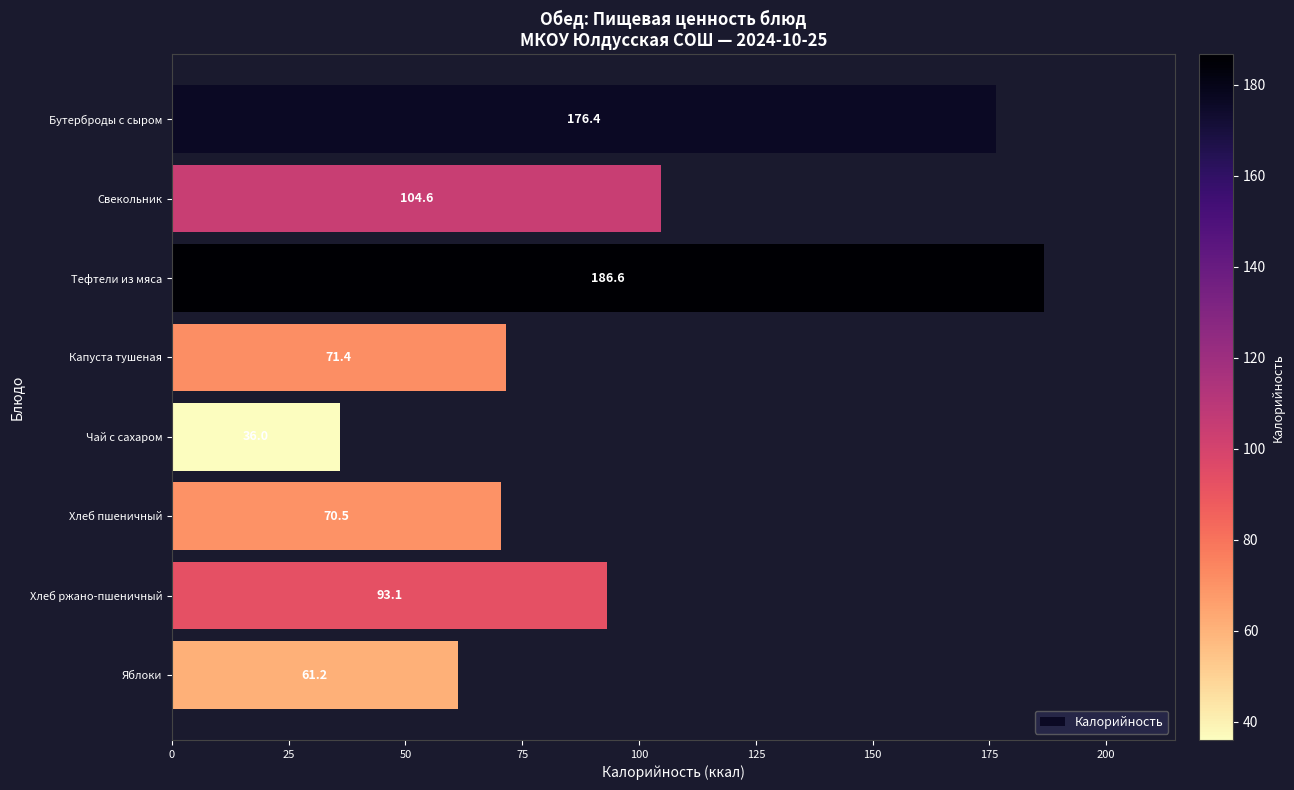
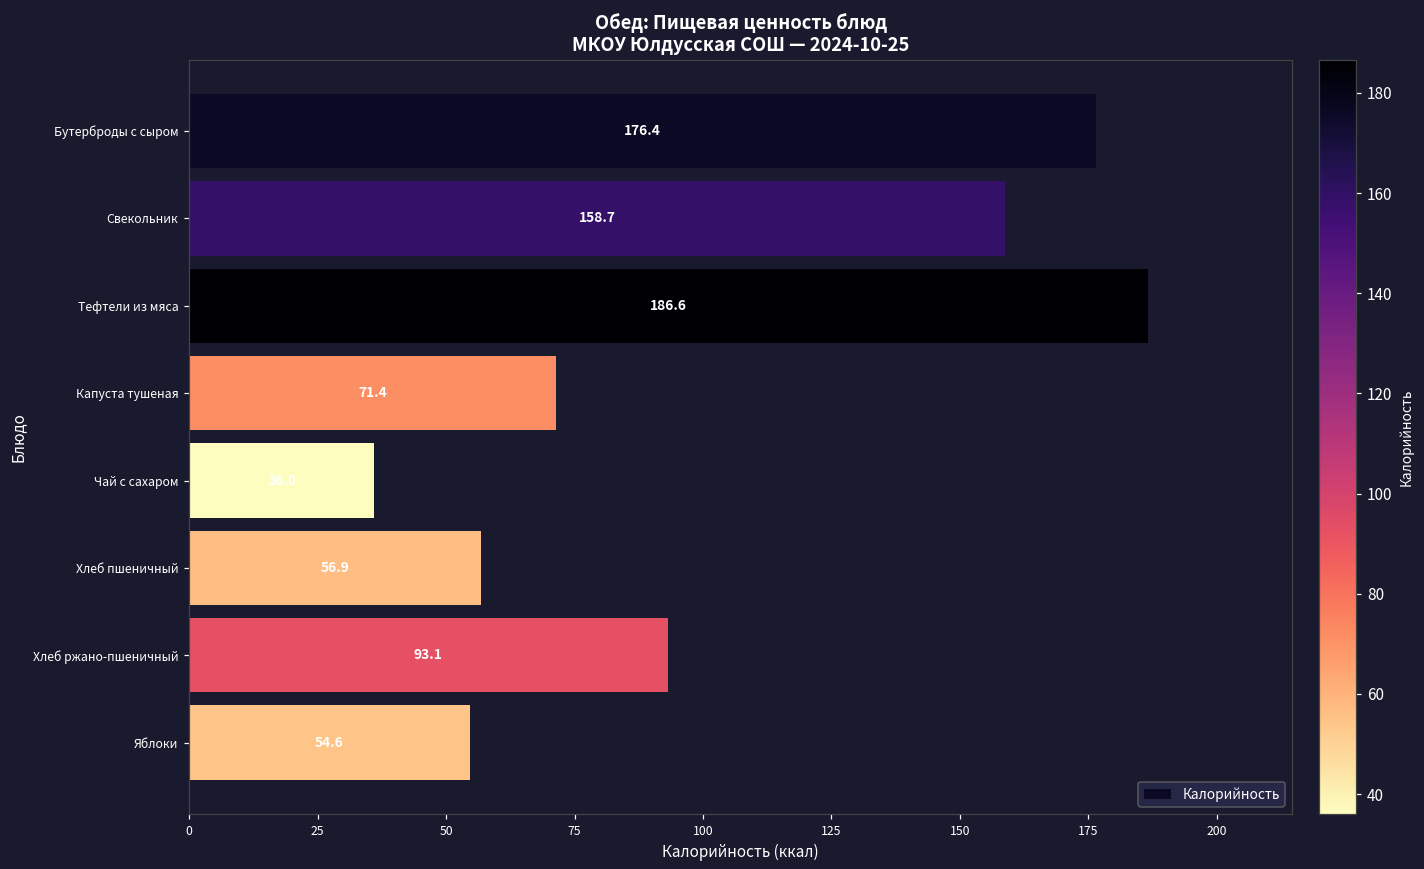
  {
    "Бутерброды с сыром": 176.4,
-   "Свекольник": 104.6,
+   "Свекольник": 158.7,
    "Тефтели из мяса": 186.6,
    "Капуста тушеная": 71.4,
    "Чай с сахаром": 36.0,
-   "Хлеб пшеничный": 70.5,
+   "Хлеб пшеничный": 56.9,
    "Хлеб ржано-пшеничный": 93.1,
-   "Яблоки": 61.2
+   "Яблоки": 54.6
  }
